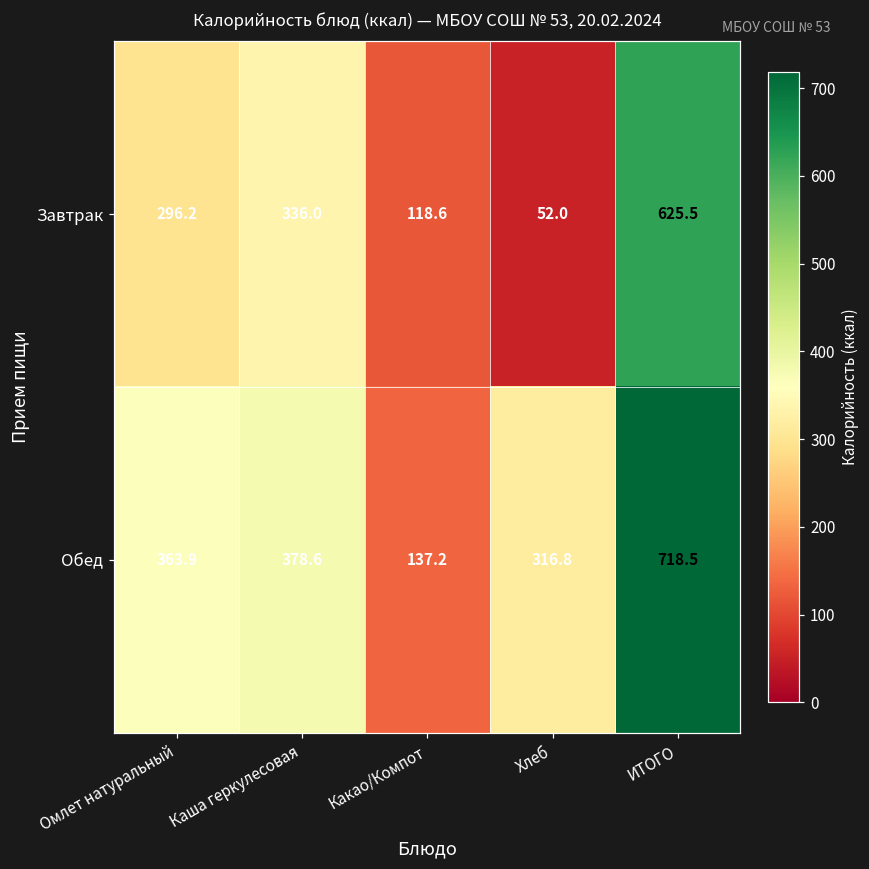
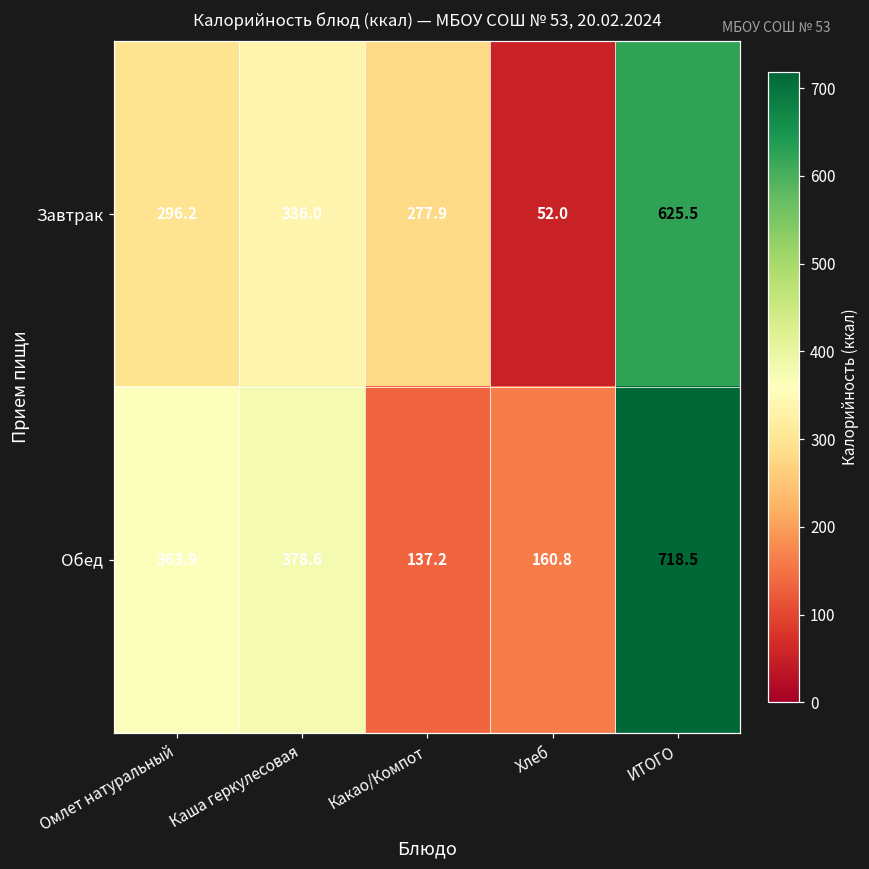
  {
    "Завтрак": {
      "Омлет натуральный": 296.2,
      "Каша геркулесовая": 336.0,
-     "Какао/Компот": 118.6,
+     "Какао/Компот": 277.9,
      "Хлеб": 52.0,
      "ИТОГО": 625.5
    },
    "Обед": {
      "Омлет натуральный": 363.9,
      "Каша геркулесовая": 378.6,
      "Какао/Компот": 137.2,
-     "Хлеб": 316.8,
+     "Хлеб": 160.8,
      "ИТОГО": 718.5
    }
  }
